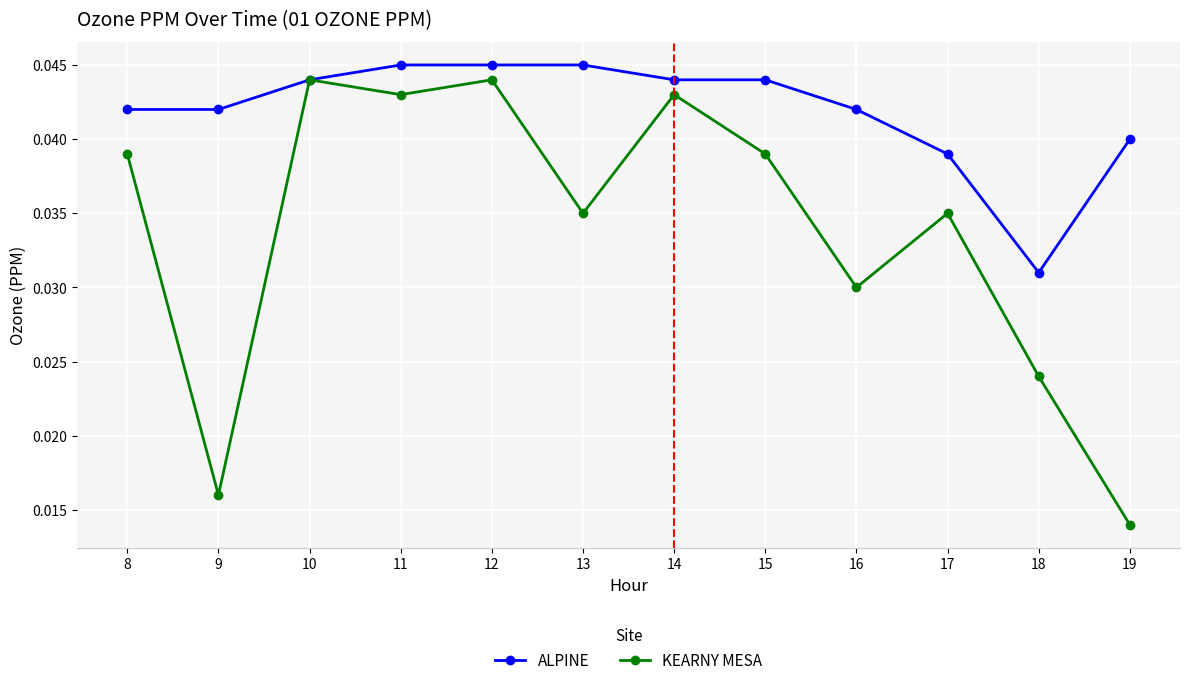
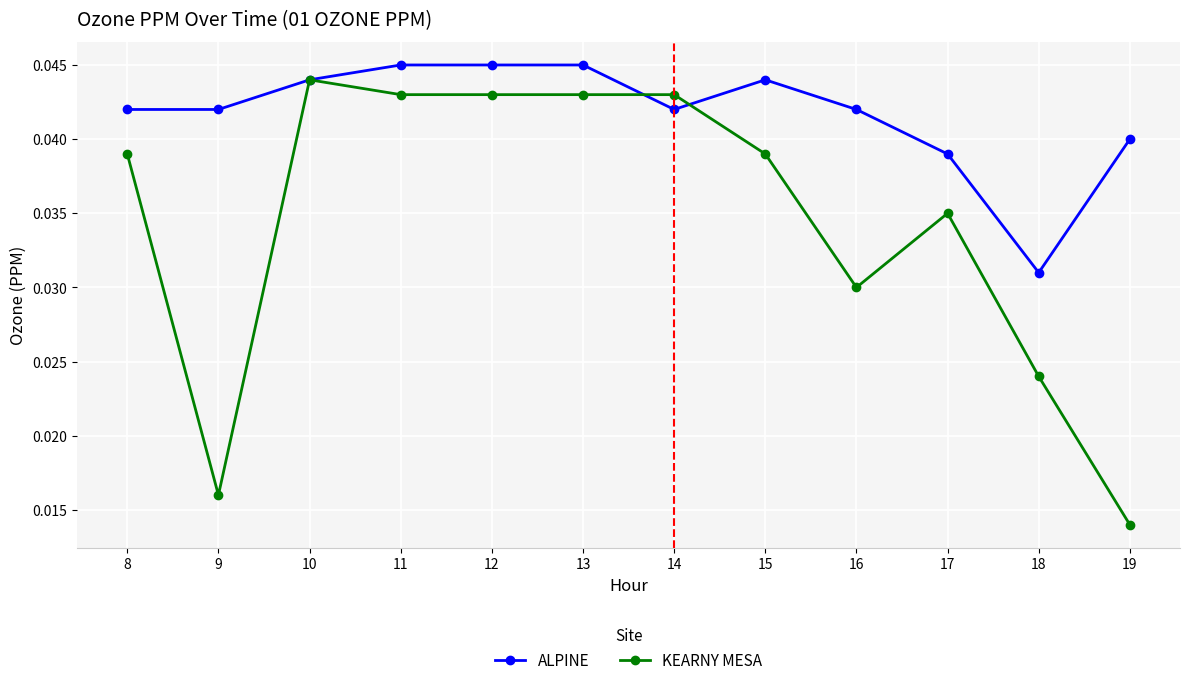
  {
    "ALPINE": {
      "8": 0.042,
      "9": 0.042,
      "11": 0.045,
      "12": 0.045,
      "13": 0.045,
-     "14": 0.044,
+     "14": 0.042,
      "15": 0.044,
      "16": 0.042,
      "17": 0.039,
      "18": 0.031,
      "19": 0.040
    },
    "KEARNY MESA": {
      "8": 0.039,
      "9": 0.016,
      "11": 0.043,
-     "12": 0.044,
-     "13": 0.035,
+     "12": 0.043,
+     "13": 0.043,
      "14": 0.043,
      "15": 0.039,
      "16": 0.030,
      "17": 0.035,
      "18": 0.024,
      "19": 0.014
    }
  }
